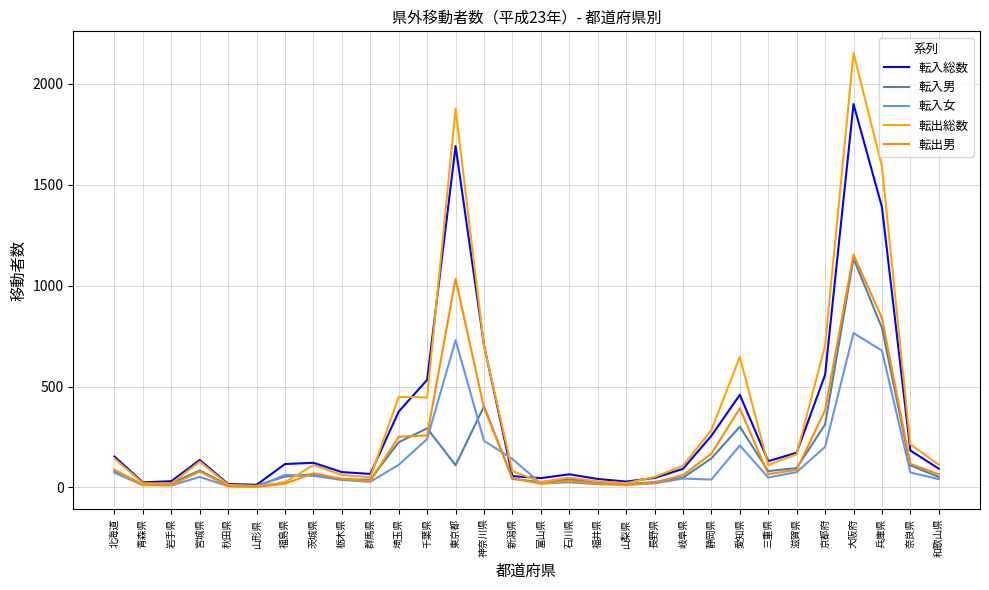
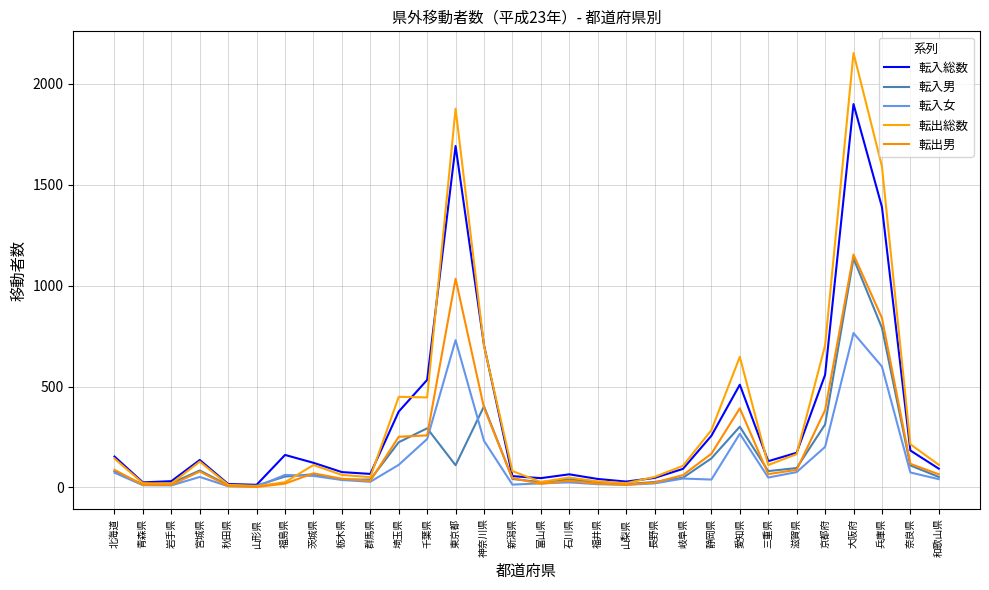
  {
    "転入総数": {
-     "福島県": 120,
+     "福島県": 160,
      "栃木県": 80,
      "群馬県": 70,
      "埼玉県": 380,
      "千葉県": 530,
      "東京都": 1690,
      "富山県": 50,
      "石川県": 70,
      "岐阜県": 90,
      "静岡県": 260,
-     "愛知県": 460,
+     "愛知県": 510,
      "三重県": 130,
      "京都府": 560,
      "大阪府": 1900,
      "兵庫県": 1390,
      "奈良県": 180,
      "和歌山県": 90
    },
    "転入男": {
      "埼玉県": 220,
      "千葉県": 290,
      "東京都": 110,
      "静岡県": 140,
      "愛知県": 300,
      "三重県": 80,
      "京都府": 310,
      "大阪府": 1140,
      "兵庫県": 790
    },
    "転入女": {
      "宮城県": 50,
      "埼玉県": 110,
      "千葉県": 240,
      "東京都": 730,
      "神奈川県": 230,
-     "新潟県": 140,
+     "新潟県": 10,
      "静岡県": 40,
-     "愛知県": 210,
+     "愛知県": 270,
      "三重県": 50,
      "京都府": 200,
      "大阪府": 770,
-     "兵庫県": 680,
+     "兵庫県": 600,
      "奈良県": 70
    }
  }
